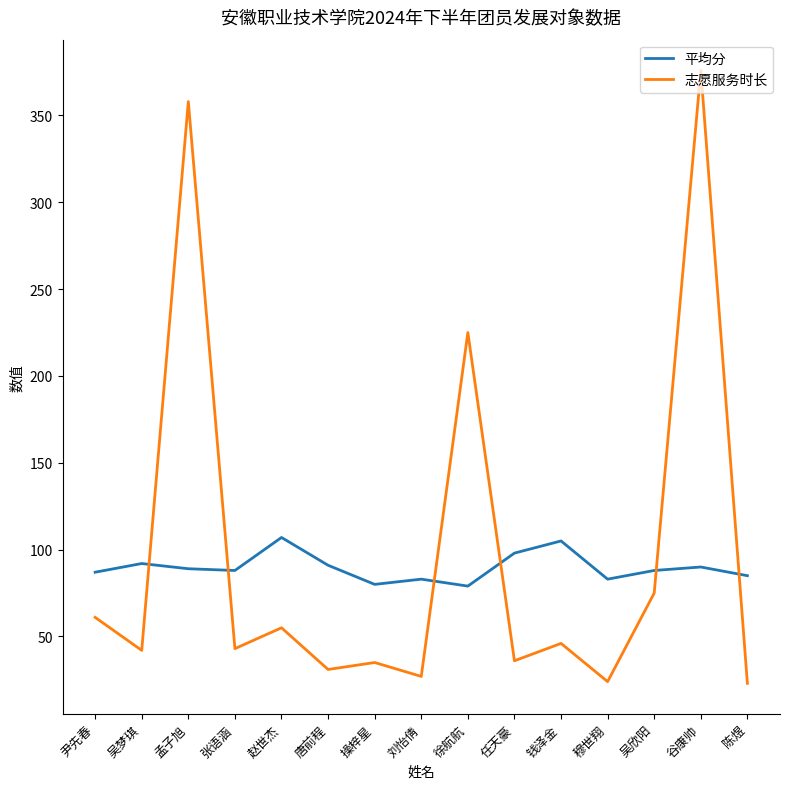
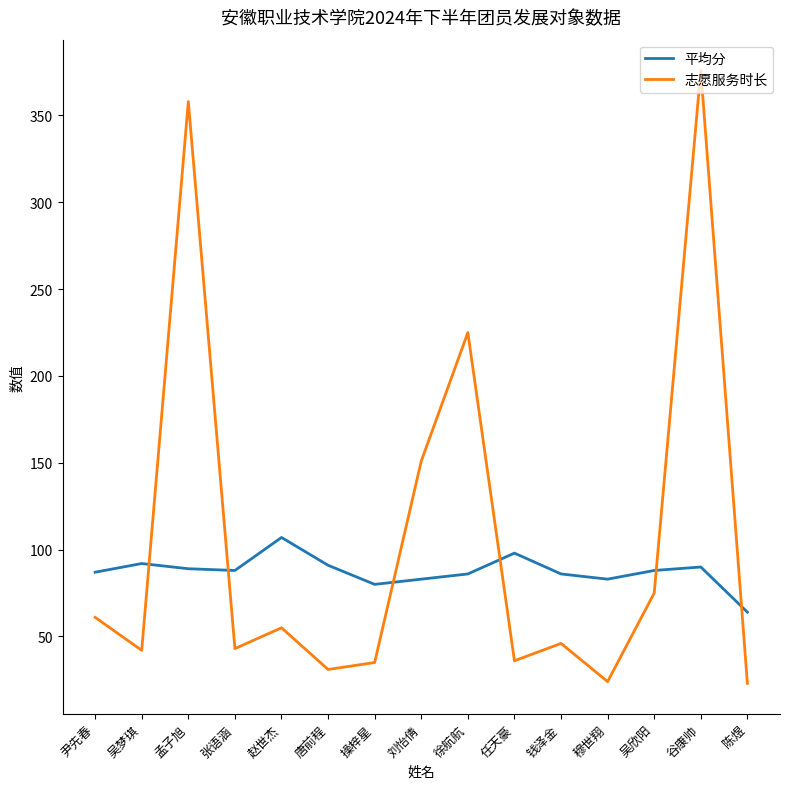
  {
    "平均分": {
      "尹先春": 87,
      "吴梦琪": 92,
      "孟子旭": 89,
      "张语涵": 88,
      "赵世杰": 107,
      "唐前程": 91,
      "操梓星": 80,
      "刘怡倩": 83,
-     "徐航航": 79,
+     "徐航航": 86,
      "任天豪": 98,
-     "钱泽金": 105,
+     "钱泽金": 86,
      "穆世翔": 83,
      "吴欣阳": 88,
      "谷康帅": 90,
-     "陈煜": 85
+     "陈煜": 64
    },
    "志愿服务时长": {
      "尹先春": 61,
      "吴梦琪": 42,
      "孟子旭": 358,
      "张语涵": 43,
      "赵世杰": 55,
      "唐前程": 31,
      "操梓星": 35,
-     "刘怡倩": 27,
+     "刘怡倩": 151,
      "徐航航": 225,
      "任天豪": 36,
      "钱泽金": 46,
      "穆世翔": 24,
      "吴欣阳": 75,
      "陈煜": 23
    }
  }
